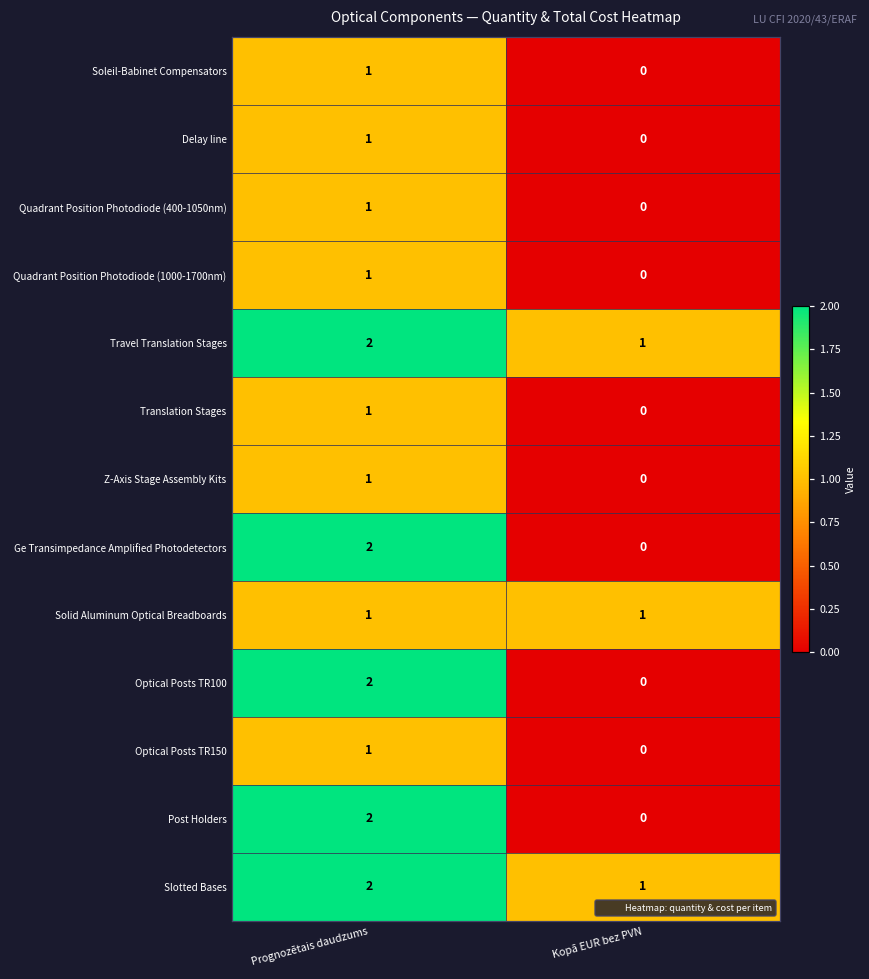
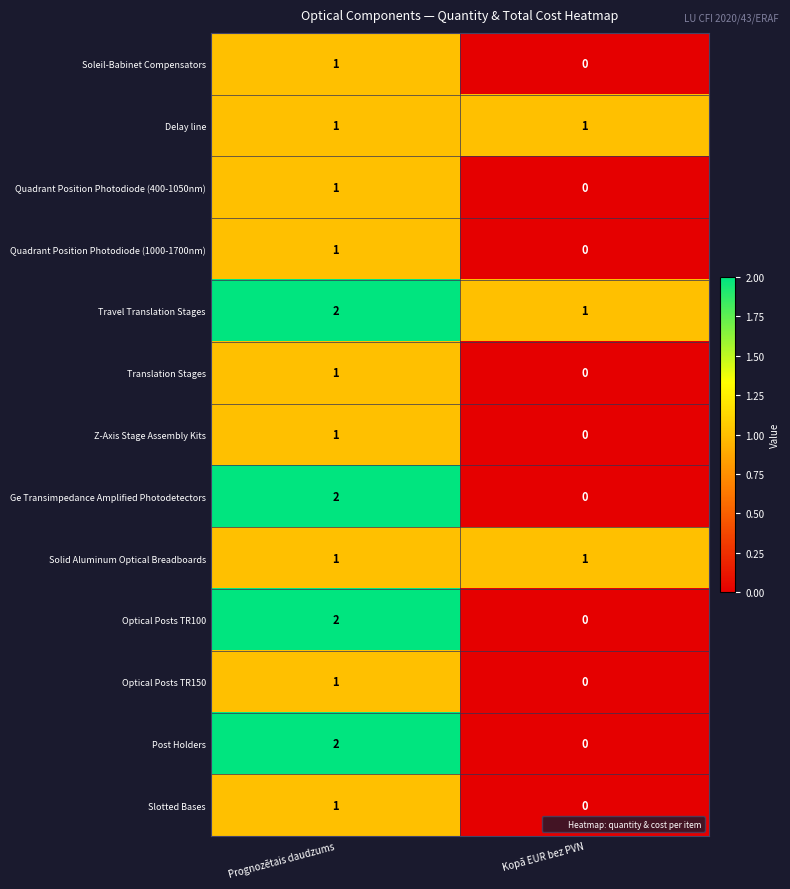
  {
    "Soleil-Babinet Compensators": {
      "Prognozētais daudzums": 1,
      "Kopā EUR bez PVN": 0
    },
    "Delay line": {
      "Prognozētais daudzums": 1,
-     "Kopā EUR bez PVN": 0
+     "Kopā EUR bez PVN": 1
    },
    "Quadrant Position Photodiode (400-1050nm)": {
      "Prognozētais daudzums": 1,
      "Kopā EUR bez PVN": 0
    },
    "Quadrant Position Photodiode (1000-1700nm)": {
      "Prognozētais daudzums": 1,
      "Kopā EUR bez PVN": 0
    },
    "Travel Translation Stages": {
      "Prognozētais daudzums": 2,
      "Kopā EUR bez PVN": 1
    },
    "Translation Stages": {
      "Prognozētais daudzums": 1,
      "Kopā EUR bez PVN": 0
    },
    "Z-Axis Stage Assembly Kits": {
      "Prognozētais daudzums": 1,
      "Kopā EUR bez PVN": 0
    },
    "Ge Transimpedance Amplified Photodetectors": {
      "Prognozētais daudzums": 2,
      "Kopā EUR bez PVN": 0
    },
    "Solid Aluminum Optical Breadboards": {
      "Prognozētais daudzums": 1,
      "Kopā EUR bez PVN": 1
    },
    "Optical Posts TR100": {
      "Prognozētais daudzums": 2,
      "Kopā EUR bez PVN": 0
    },
    "Optical Posts TR150": {
      "Prognozētais daudzums": 1,
      "Kopā EUR bez PVN": 0
    },
    "Post Holders": {
      "Prognozētais daudzums": 2,
      "Kopā EUR bez PVN": 0
    },
    "Slotted Bases": {
-     "Prognozētais daudzums": 2,
-     "Kopā EUR bez PVN": 1
+     "Prognozētais daudzums": 1,
+     "Kopā EUR bez PVN": 0
    }
  }
